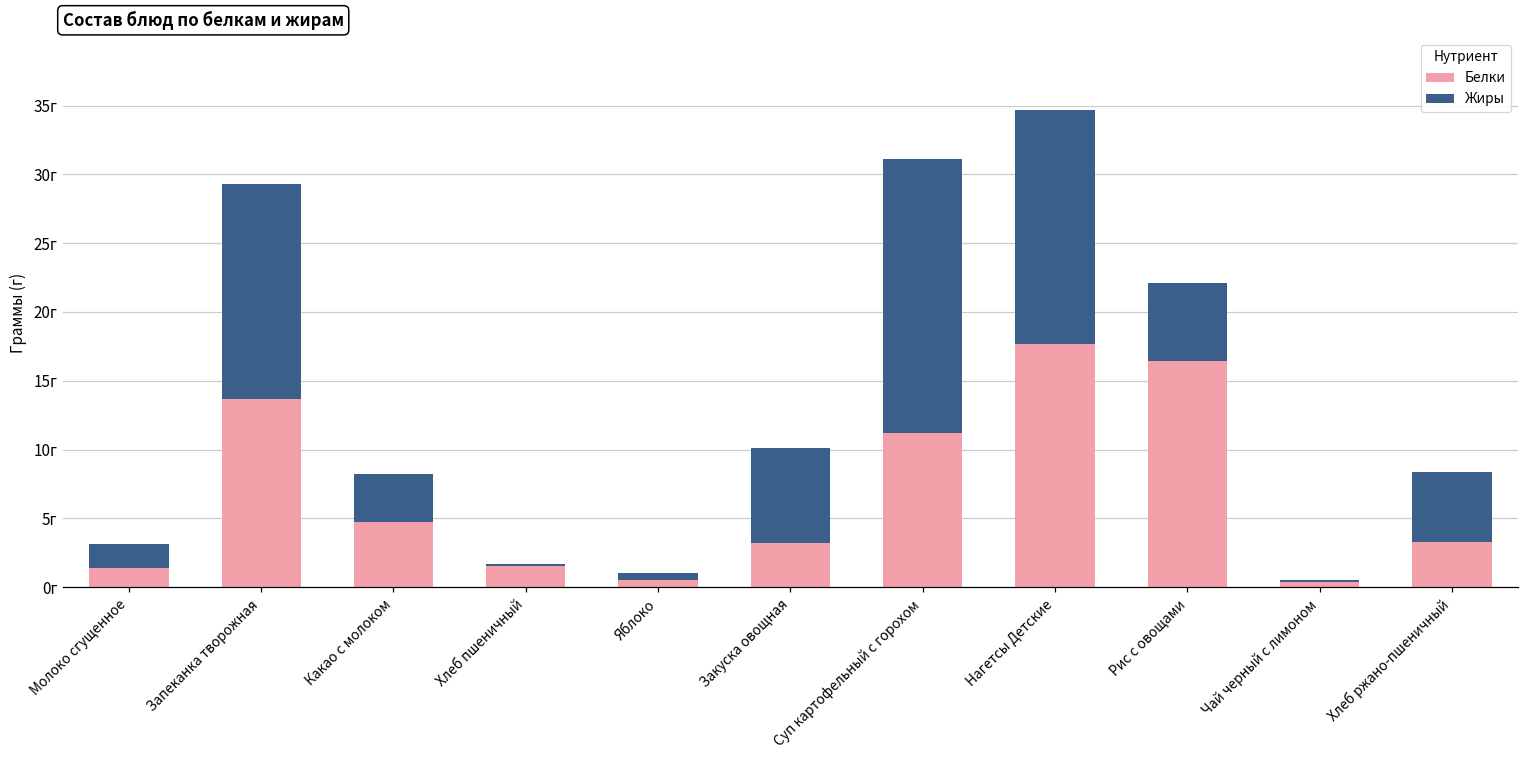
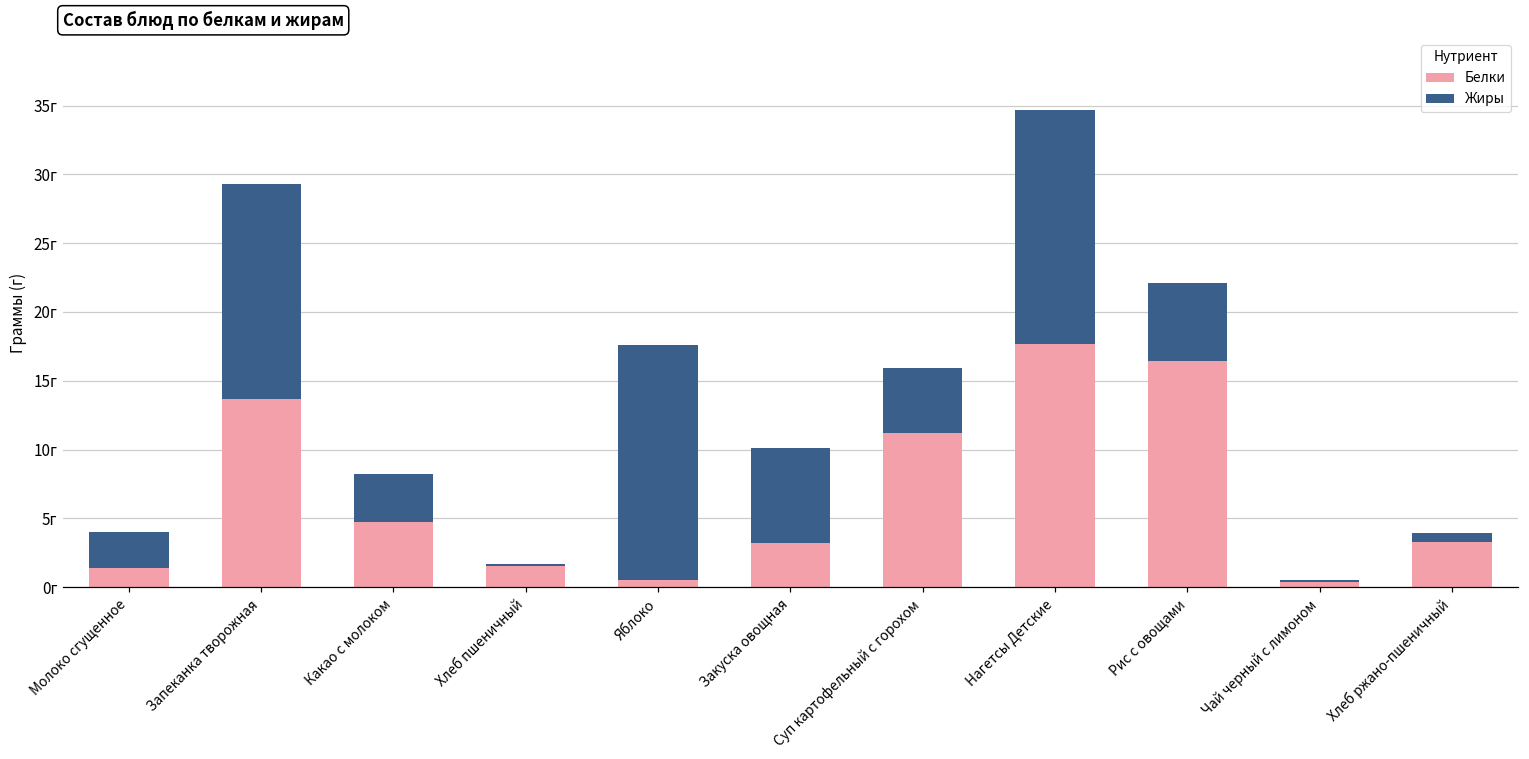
  {
    "Белки": {
      "Молоко сгущенное": "1.4г",
      "Запеканка творожная": "13.7г",
      "Какао с молоком": "4.7г",
      "Хлеб пшеничный": "1.5г",
      "Яблоко": "0.5г",
      "Закуска овощная": "3.2г",
      "Суп картофельный с горохом": "11.2г",
      "Нагетсы Детские": "17.7г",
      "Рис с овощами": "16.4г",
      "Чай черный с лимоном": "0.4г",
      "Хлеб ржано-пшеничный": "3.3г"
    },
    "Жиры": {
-     "Молоко сгущенное": "1.7г",
+     "Молоко сгущенное": "2.6г",
      "Запеканка творожная": "15.6г",
      "Какао с молоком": "3.5г",
      "Хлеб пшеничный": "0.2г",
-     "Яблоко": "0.5г",
+     "Яблоко": "17.1г",
      "Закуска овощная": "6.9г",
-     "Суп картофельный с горохом": "19.9г",
+     "Суп картофельный с горохом": "4.7г",
      "Нагетсы Детские": "17.0г",
      "Рис с овощами": "5.7г",
-     "Хлеб ржано-пшеничный": "5.1г"
+     "Хлеб ржано-пшеничный": "0.6г"
    }
  }
